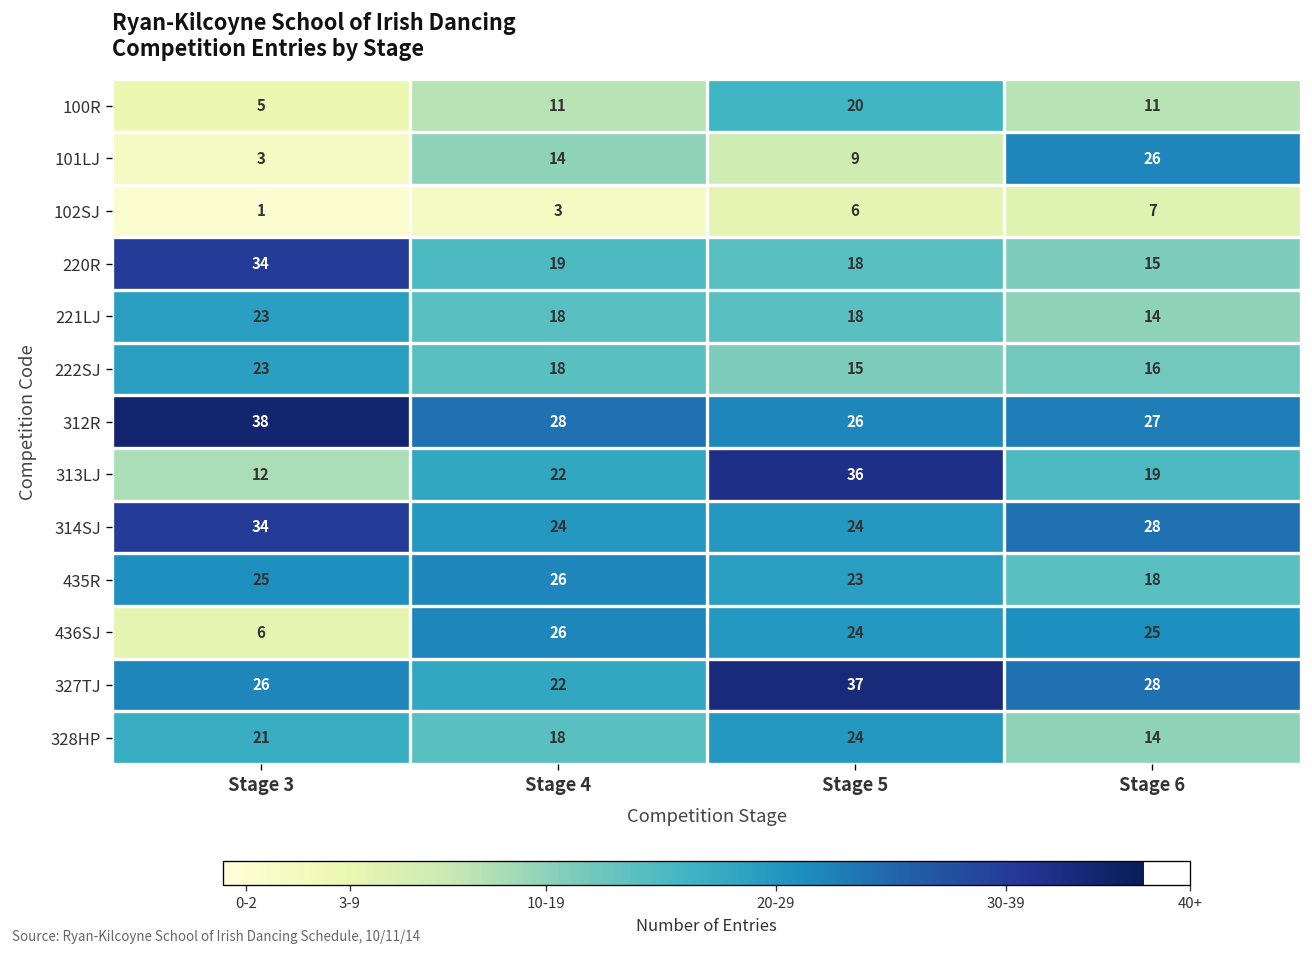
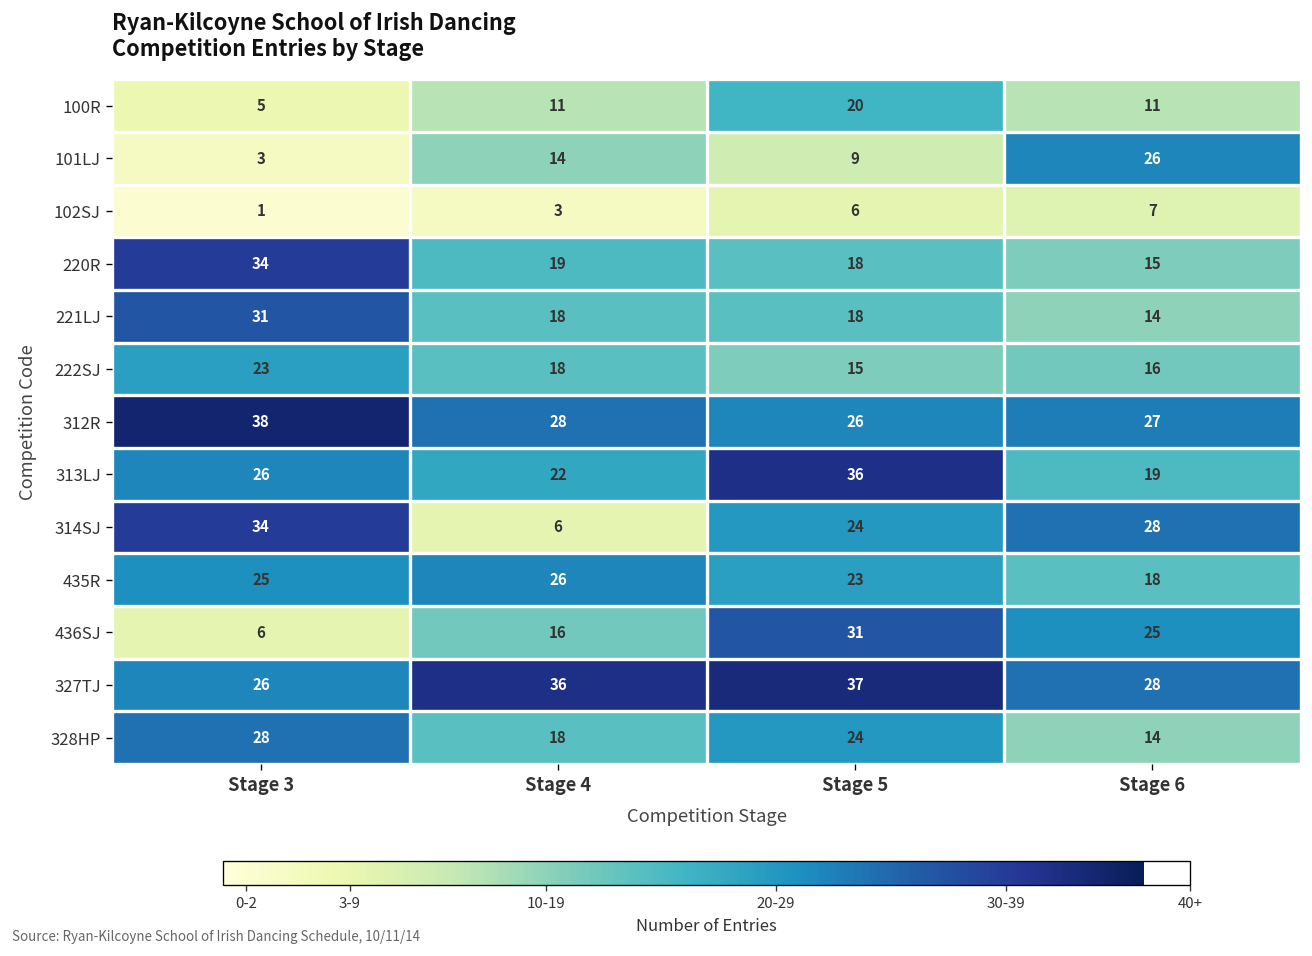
  {
    "100R": {
      "Stage 3": 5,
      "Stage 4": 11,
      "Stage 5": 20,
      "Stage 6": 11
    },
    "101LJ": {
      "Stage 3": 3,
      "Stage 4": 14,
      "Stage 5": 9,
      "Stage 6": 26
    },
    "102SJ": {
      "Stage 3": 1,
      "Stage 4": 3,
      "Stage 5": 6,
      "Stage 6": 7
    },
    "220R": {
      "Stage 3": 34,
      "Stage 4": 19,
      "Stage 5": 18,
      "Stage 6": 15
    },
    "221LJ": {
-     "Stage 3": 23,
+     "Stage 3": 31,
      "Stage 4": 18,
      "Stage 5": 18,
      "Stage 6": 14
    },
    "222SJ": {
      "Stage 3": 23,
      "Stage 4": 18,
      "Stage 5": 15,
      "Stage 6": 16
    },
    "312R": {
      "Stage 3": 38,
      "Stage 4": 28,
      "Stage 5": 26,
      "Stage 6": 27
    },
    "313LJ": {
-     "Stage 3": 12,
+     "Stage 3": 26,
      "Stage 4": 22,
      "Stage 5": 36,
      "Stage 6": 19
    },
    "314SJ": {
      "Stage 3": 34,
-     "Stage 4": 24,
+     "Stage 4": 6,
      "Stage 5": 24,
      "Stage 6": 28
    },
    "435R": {
      "Stage 3": 25,
      "Stage 4": 26,
      "Stage 5": 23,
      "Stage 6": 18
    },
    "436SJ": {
      "Stage 3": 6,
-     "Stage 4": 26,
-     "Stage 5": 24,
+     "Stage 4": 16,
+     "Stage 5": 31,
      "Stage 6": 25
    },
    "327TJ": {
      "Stage 3": 26,
-     "Stage 4": 22,
+     "Stage 4": 36,
      "Stage 5": 37,
      "Stage 6": 28
    },
    "328HP": {
-     "Stage 3": 21,
+     "Stage 3": 28,
      "Stage 4": 18,
      "Stage 5": 24,
      "Stage 6": 14
    }
  }
